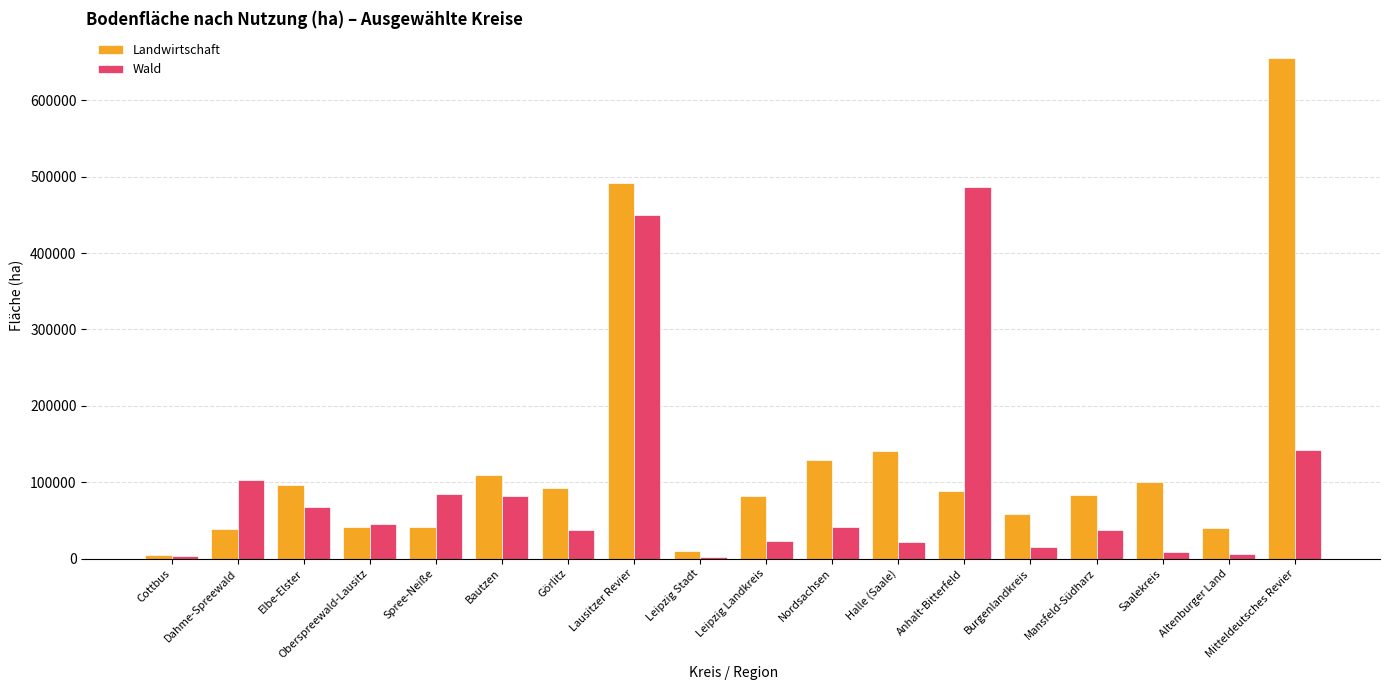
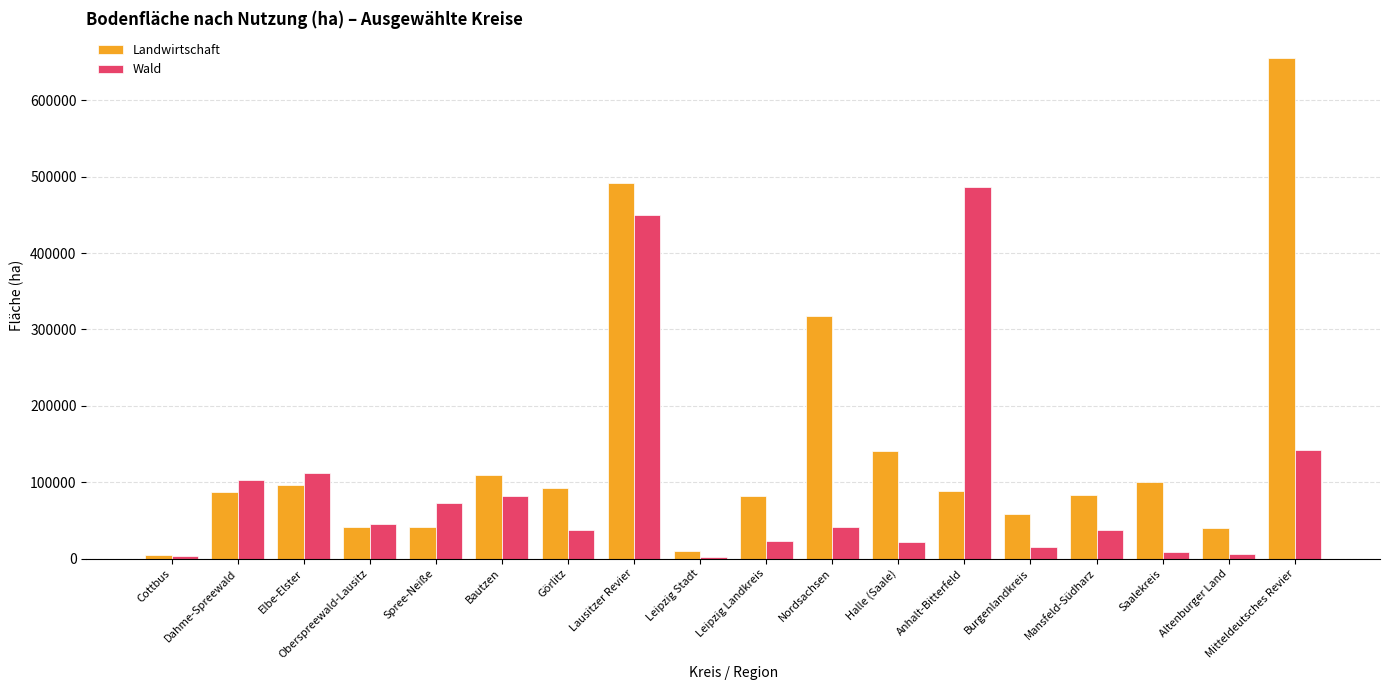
  {
    "Landwirtschaft": {
      "Cottbus": 0,
-     "Dahme-Spreewald": 40000,
+     "Dahme-Spreewald": 90000,
      "Elbe-Elster": 100000,
      "Oberspreewald-Lausitz": 40000,
      "Spree-Neiße": 40000,
      "Bautzen": 110000,
      "Görlitz": 90000,
      "Lausitzer Revier": 490000,
      "Leipzig Stadt": 10000,
      "Leipzig Landkreis": 80000,
-     "Nordsachsen": 130000,
+     "Nordsachsen": 320000,
      "Halle (Saale)": 140000,
      "Anhalt-Bitterfeld": 90000,
      "Burgenlandkreis": 60000,
      "Mansfeld-Südharz": 80000,
      "Saalekreis": 100000,
      "Altenburger Land": 40000,
      "Mitteldeutsches Revier": 660000
    },
    "Wald": {
      "Cottbus": 0,
      "Dahme-Spreewald": 100000,
-     "Elbe-Elster": 70000,
+     "Elbe-Elster": 110000,
      "Oberspreewald-Lausitz": 50000,
-     "Spree-Neiße": 80000,
+     "Spree-Neiße": 70000,
      "Bautzen": 80000,
      "Görlitz": 40000,
      "Lausitzer Revier": 450000,
      "Leipzig Landkreis": 20000,
      "Nordsachsen": 40000,
      "Halle (Saale)": 20000,
      "Anhalt-Bitterfeld": 490000,
      "Burgenlandkreis": 20000,
      "Mansfeld-Südharz": 40000,
      "Saalekreis": 10000,
      "Altenburger Land": 10000,
      "Mitteldeutsches Revier": 140000
    }
  }
